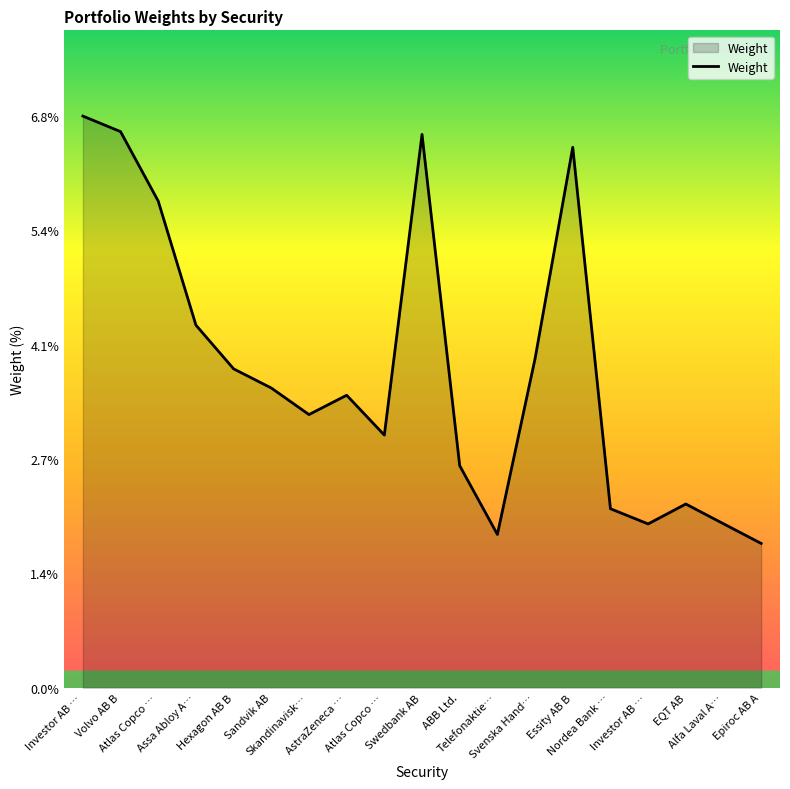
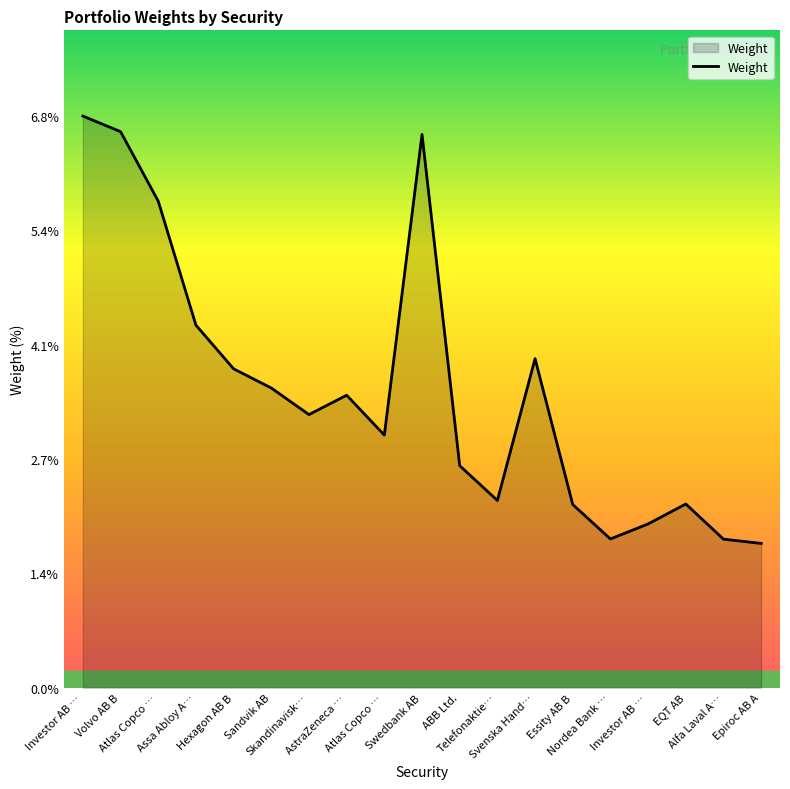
  {
    "Volvo AB B": "6.6%",
    "Assa Abloy A…": "4.3%",
    "Hexagon AB B": "3.8%",
    "Sandvik AB": "3.6%",
    "Skandinavisk…": "3.3%",
    "AstraZeneca …": "3.5%",
    "Swedbank AB": "6.6%",
    "ABB Ltd.": "2.6%",
-   "Telefonaktie…": "1.8%",
+   "Telefonaktie…": "2.2%",
    "Svenska Hand…": "3.9%",
-   "Essity AB B": "6.4%",
-   "Nordea Bank …": "2.1%",
+   "Essity AB B": "2.2%",
+   "Nordea Bank …": "1.8%",
    "EQT AB": "2.2%",
-   "Alfa Laval A…": "2.0%",
+   "Alfa Laval A…": "1.8%",
    "Epiroc AB A": "1.7%"
  }
